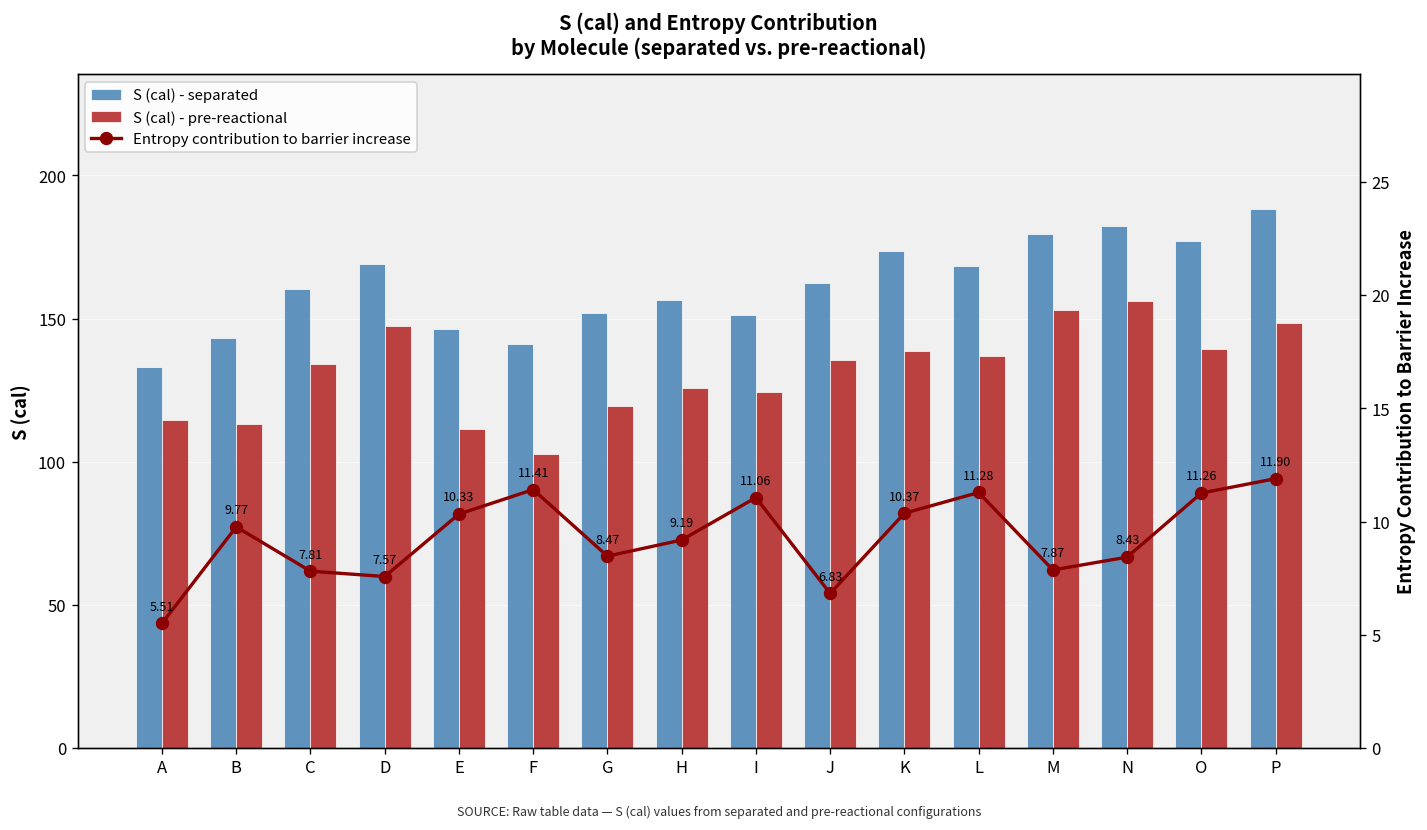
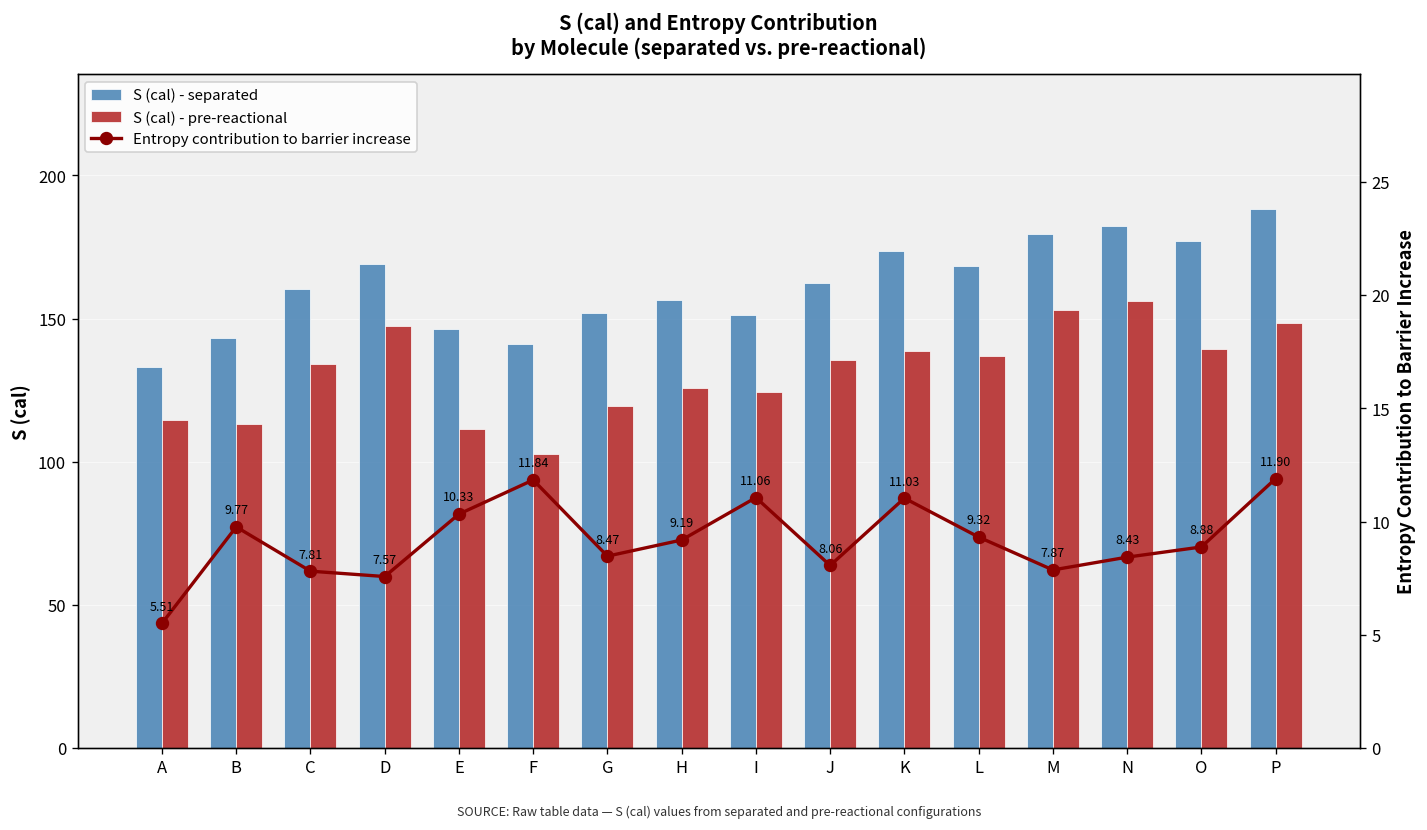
  {
    "Entropy contribution to barrier increase": {
      "A": 5.51,
      "B": 9.77,
      "C": 7.81,
      "D": 7.57,
      "E": 10.33,
-     "F": 11.41,
+     "F": 11.84,
      "G": 8.47,
      "H": 9.19,
      "I": 11.06,
-     "J": 6.83,
-     "K": 10.37,
-     "L": 11.28,
+     "J": 8.06,
+     "K": 11.03,
+     "L": 9.32,
      "M": 7.87,
      "N": 8.43,
-     "O": 11.26,
+     "O": 8.88,
      "P": 11.90
    }
  }
